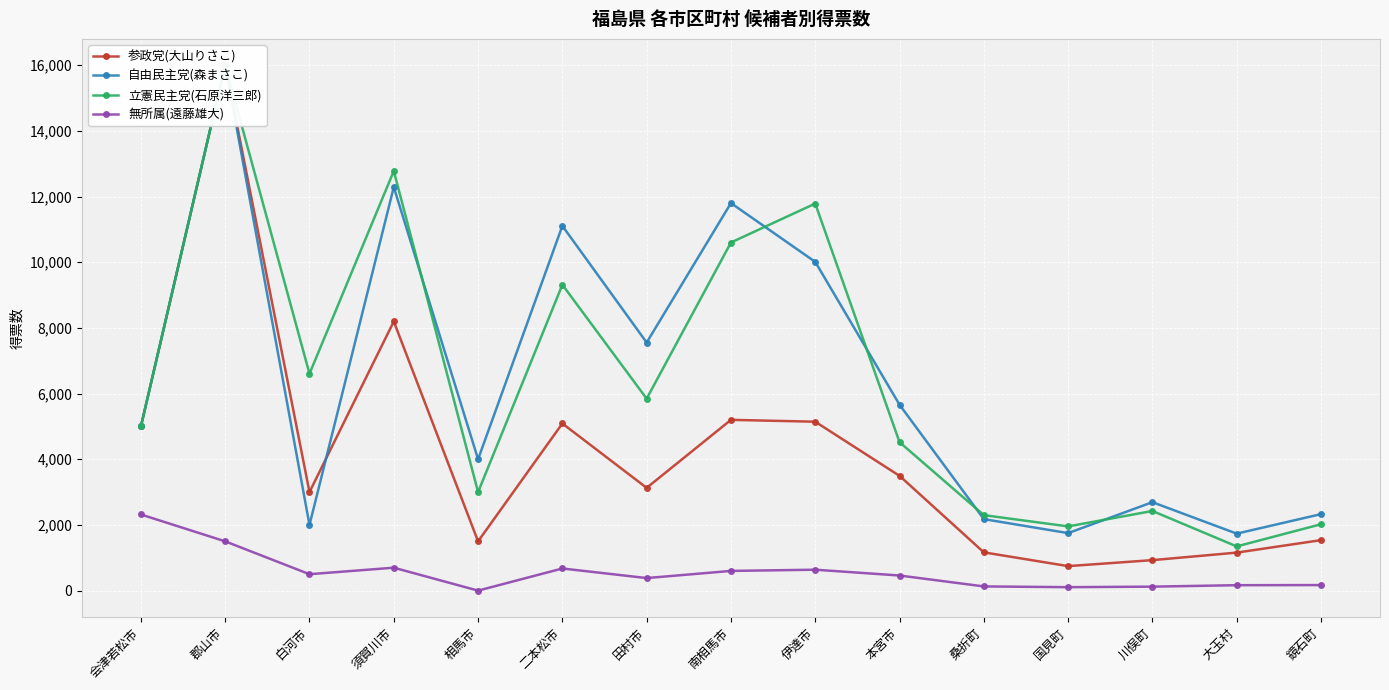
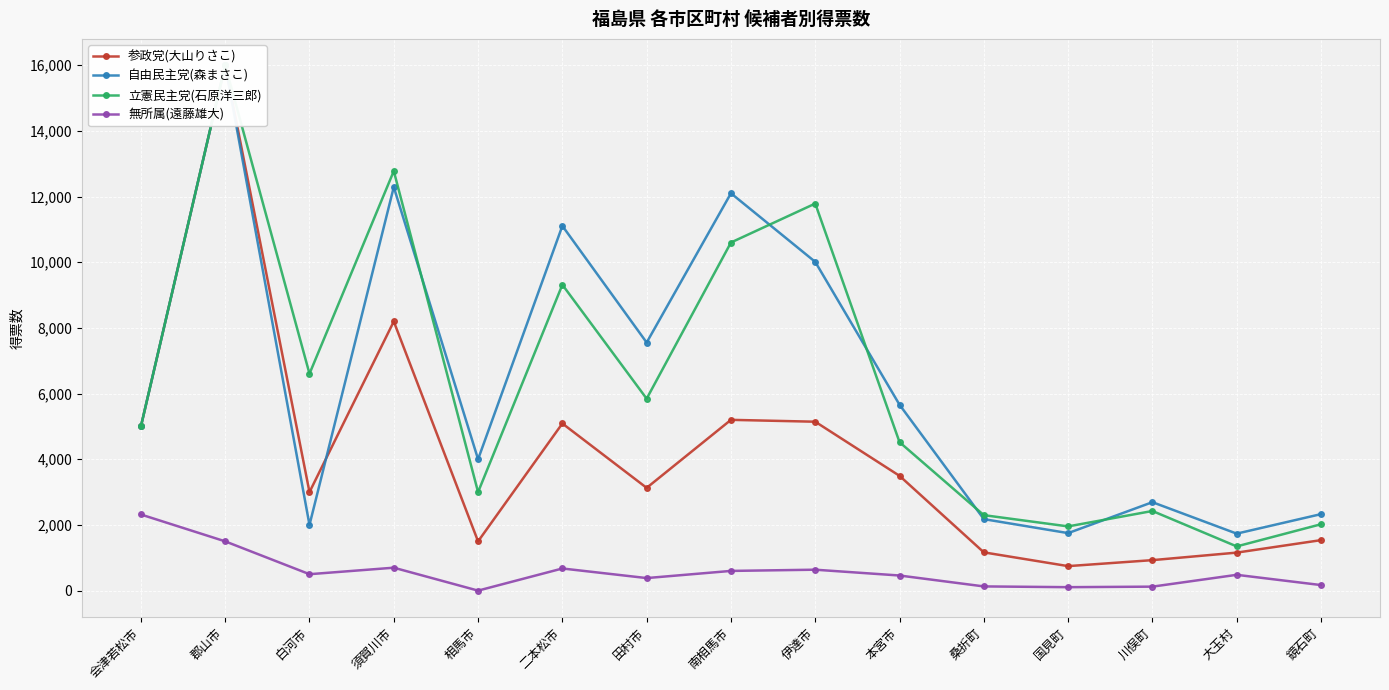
  {
    "参政党(大山りさこ)": {
      "白河市": "3,000",
      "須賀川市": "8,200",
      "相馬市": "1,500",
      "二本松市": "5,100",
      "田村市": "3,100",
      "南相馬市": "5,200",
      "伊達市": "5,100",
      "本宮市": "3,500",
      "桑折町": "1,200",
      "国見町": "700",
      "川俣町": "900",
      "大玉村": "1,200",
      "鏡石町": "1,500"
    },
    "自由民主党(森まさこ)": {
      "白河市": "2,000",
      "須賀川市": "12,300",
      "相馬市": "4,000",
      "二本松市": "11,100",
      "田村市": "7,600",
-     "南相馬市": "11,800",
+     "南相馬市": "12,100",
      "伊達市": "10,000",
      "本宮市": "5,700",
      "桑折町": "2,200",
      "国見町": "1,800",
      "川俣町": "2,700",
      "大玉村": "1,700",
      "鏡石町": "2,300"
    },
    "立憲民主党(石原洋三郎)": {
      "白河市": "6,600",
      "須賀川市": "12,800",
      "相馬市": "3,000",
      "二本松市": "9,300",
      "田村市": "5,800",
      "南相馬市": "10,600",
      "伊達市": "11,800",
      "本宮市": "4,500",
      "桑折町": "2,300",
      "国見町": "2,000",
      "川俣町": "2,400",
      "大玉村": "1,300",
      "鏡石町": "2,000"
    },
    "無所属(遠藤雄大)": {
      "会津若松市": "2,300",
      "郡山市": "1,500",
      "白河市": "500",
      "須賀川市": "700",
      "相馬市": "0",
      "二本松市": "700",
      "田村市": "400",
      "南相馬市": "600",
      "伊達市": "600",
      "本宮市": "500",
      "桑折町": "100",
      "国見町": "100",
      "川俣町": "100",
-     "大玉村": "200",
+     "大玉村": "500",
      "鏡石町": "200"
    }
  }
